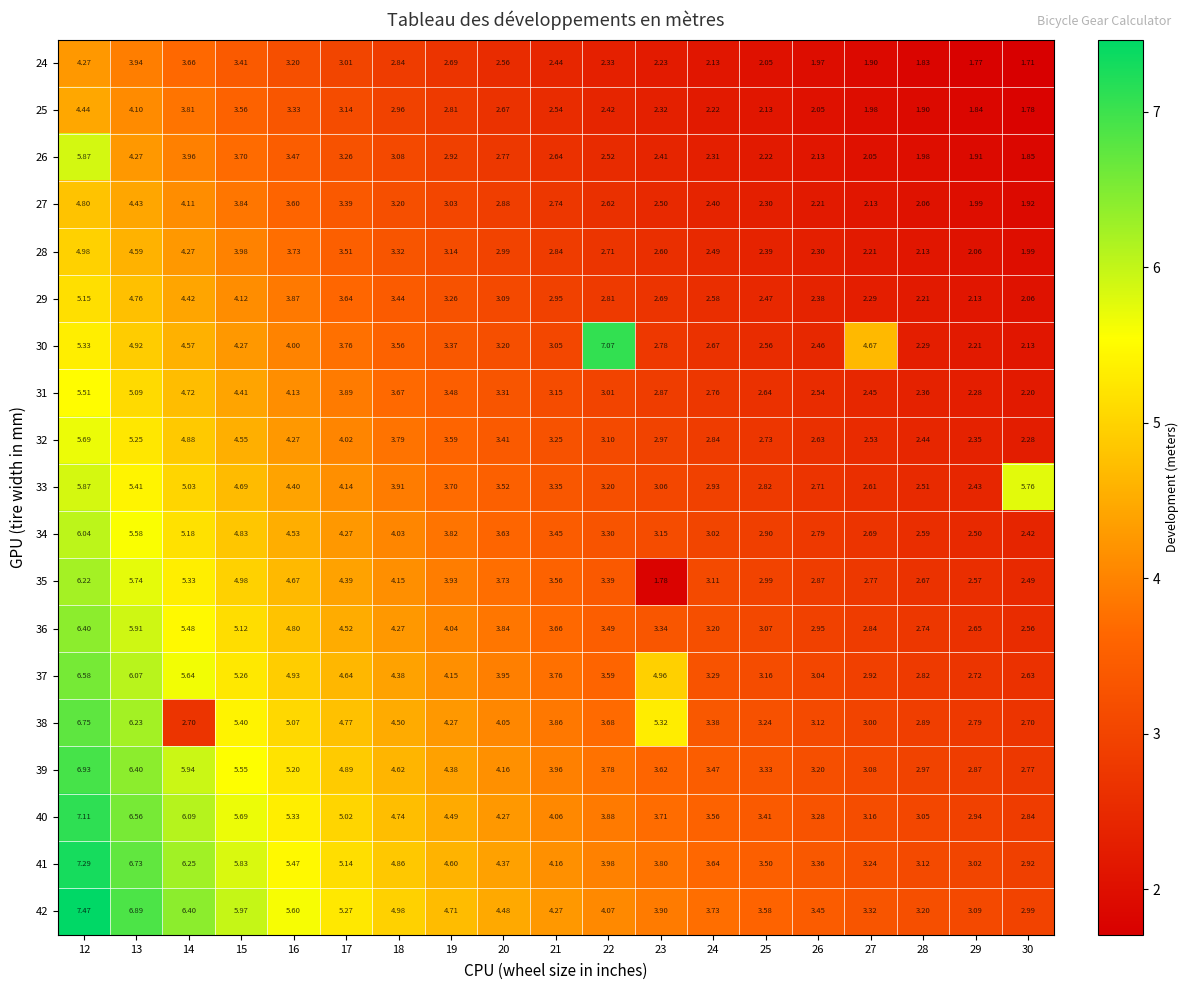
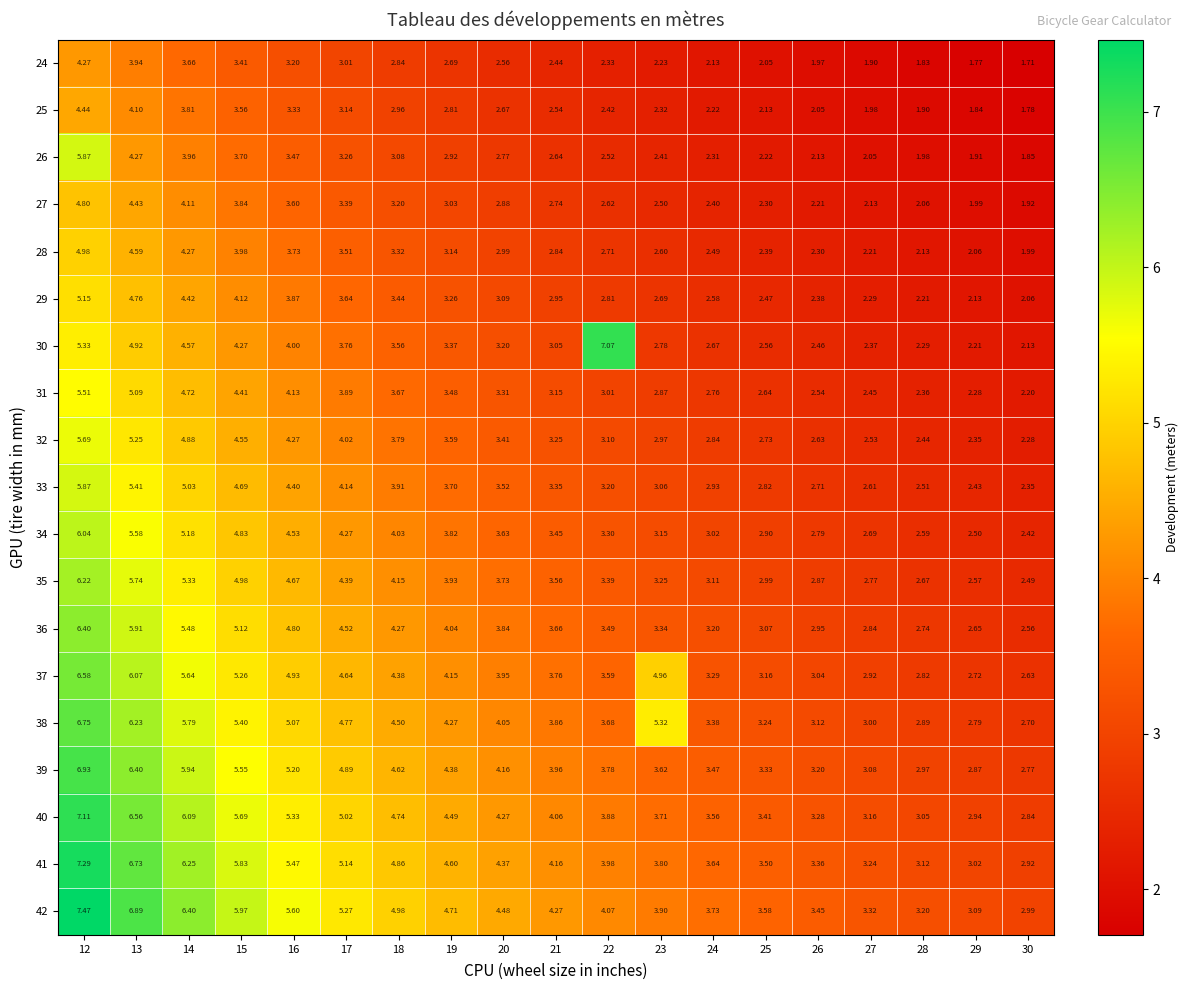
  {
    "30": {
      "12": 5.33,
      "13": 4.92,
      "14": 4.57,
      "15": 4.27,
      "16": 4.00,
      "17": 3.76,
      "18": 3.56,
      "19": 3.37,
      "20": 3.20,
      "21": 3.05,
      "22": 7.07,
      "23": 2.78,
      "24": 2.67,
      "25": 2.56,
      "26": 2.46,
-     "27": 4.67,
+     "27": 2.37,
      "28": 2.29,
      "29": 2.21,
      "30": 2.13
    },
    "33": {
      "12": 5.87,
      "13": 5.41,
      "14": 5.03,
      "15": 4.69,
      "16": 4.40,
      "17": 4.14,
      "18": 3.91,
      "19": 3.70,
      "20": 3.52,
      "21": 3.35,
      "22": 3.20,
      "23": 3.06,
      "24": 2.93,
      "25": 2.82,
      "26": 2.71,
      "27": 2.61,
      "28": 2.51,
      "29": 2.43,
-     "30": 5.76
+     "30": 2.35
    },
    "35": {
      "12": 6.22,
      "13": 5.74,
      "14": 5.33,
      "15": 4.98,
      "16": 4.67,
      "17": 4.39,
      "18": 4.15,
      "19": 3.93,
      "20": 3.73,
      "21": 3.56,
      "22": 3.39,
-     "23": 1.78,
+     "23": 3.25,
      "24": 3.11,
      "25": 2.99,
      "26": 2.87,
      "27": 2.77,
      "28": 2.67,
      "29": 2.57,
      "30": 2.49
    },
    "38": {
      "12": 6.75,
      "13": 6.23,
-     "14": 2.70,
+     "14": 5.79,
      "15": 5.40,
      "16": 5.07,
      "17": 4.77,
      "18": 4.50,
      "19": 4.27,
      "20": 4.05,
      "21": 3.86,
      "22": 3.68,
      "23": 5.32,
      "24": 3.38,
      "25": 3.24,
      "26": 3.12,
      "27": 3.00,
      "28": 2.89,
      "29": 2.79,
      "30": 2.70
    }
  }
